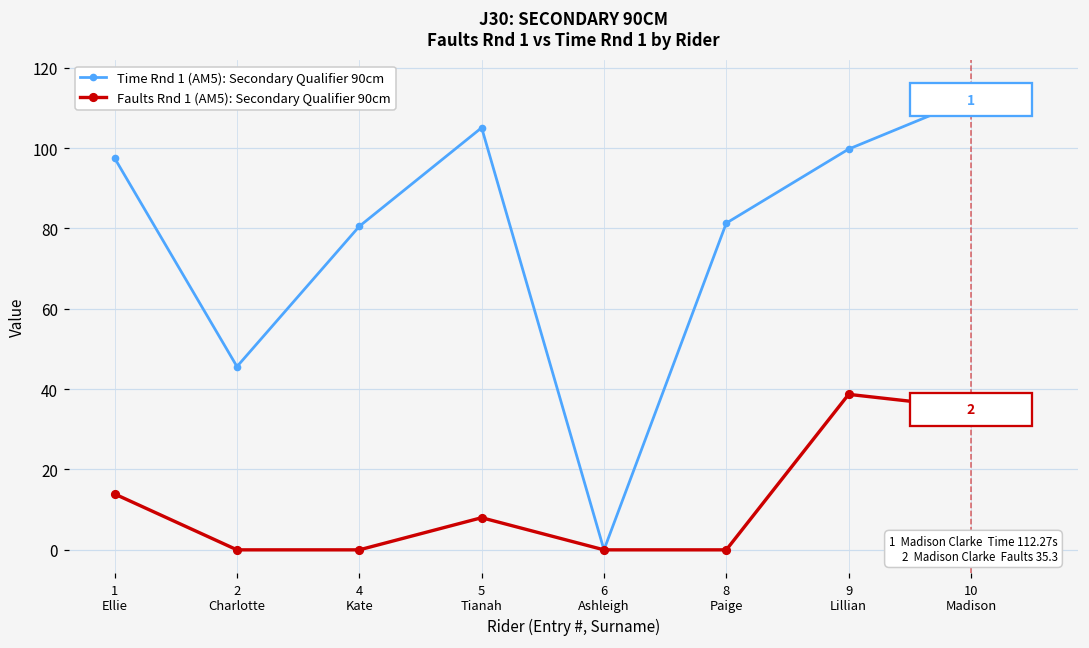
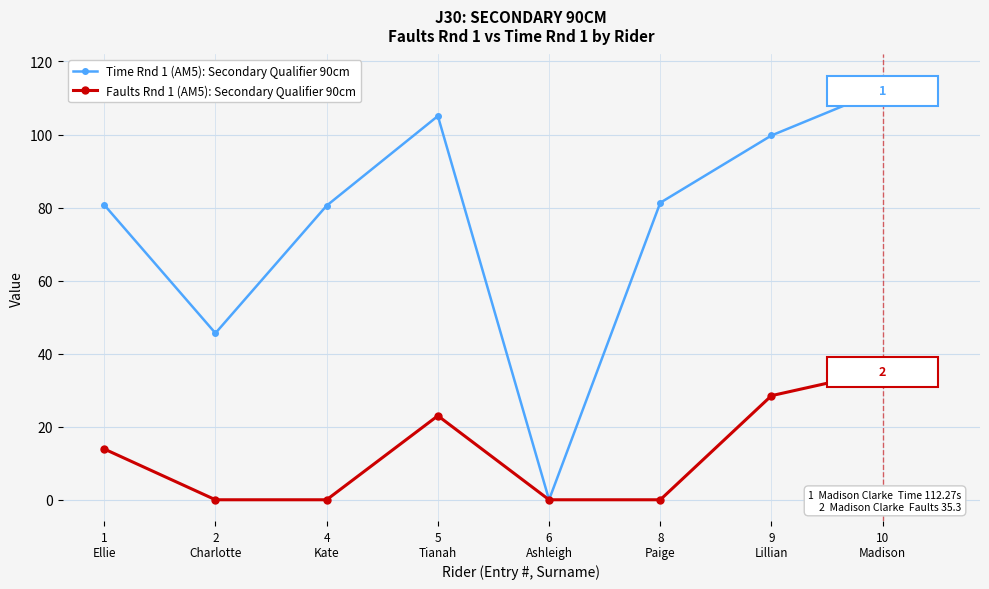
  {
    "Time Rnd 1 (AM5): Secondary Qualifier 90cm": {
-     "1 Ellie": 97,
+     "1 Ellie": 81,
      "2 Charlotte": 46,
      "4 Kate": 81,
      "5 Tianah": 105,
      "8 Paige": 81,
      "9 Lillian": 100
    },
    "Faults Rnd 1 (AM5): Secondary Qualifier 90cm": {
      "1 Ellie": 14,
      "2 Charlotte": 0,
      "4 Kate": 0,
-     "5 Tianah": 8,
+     "5 Tianah": 23,
      "8 Paige": 0,
-     "9 Lillian": 39
+     "9 Lillian": 29
    }
  }
